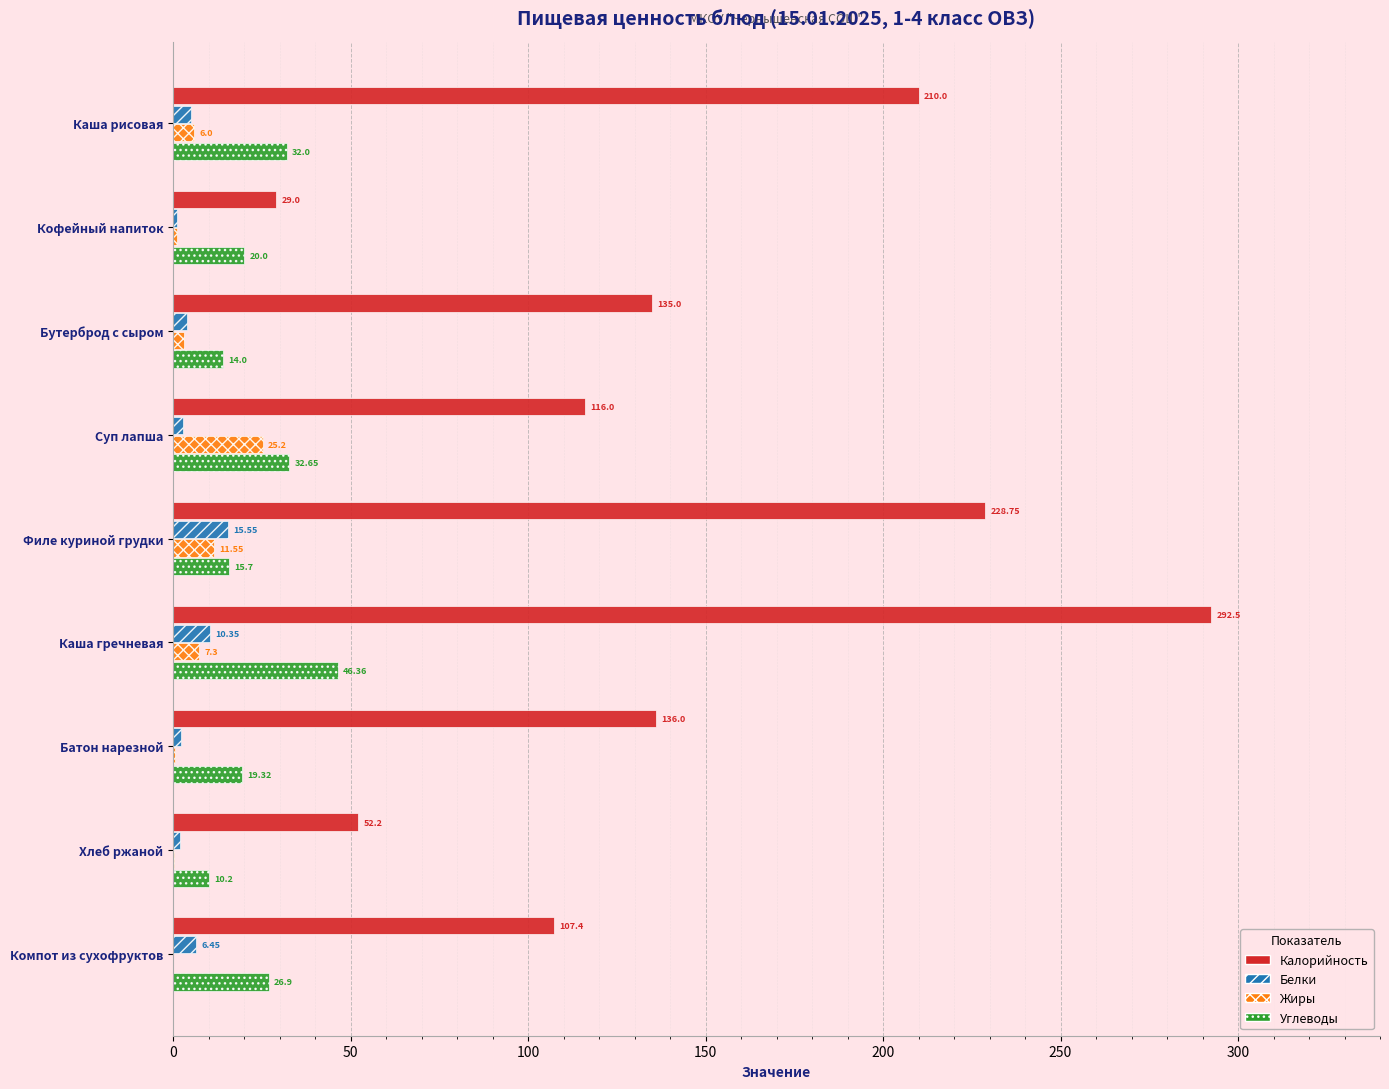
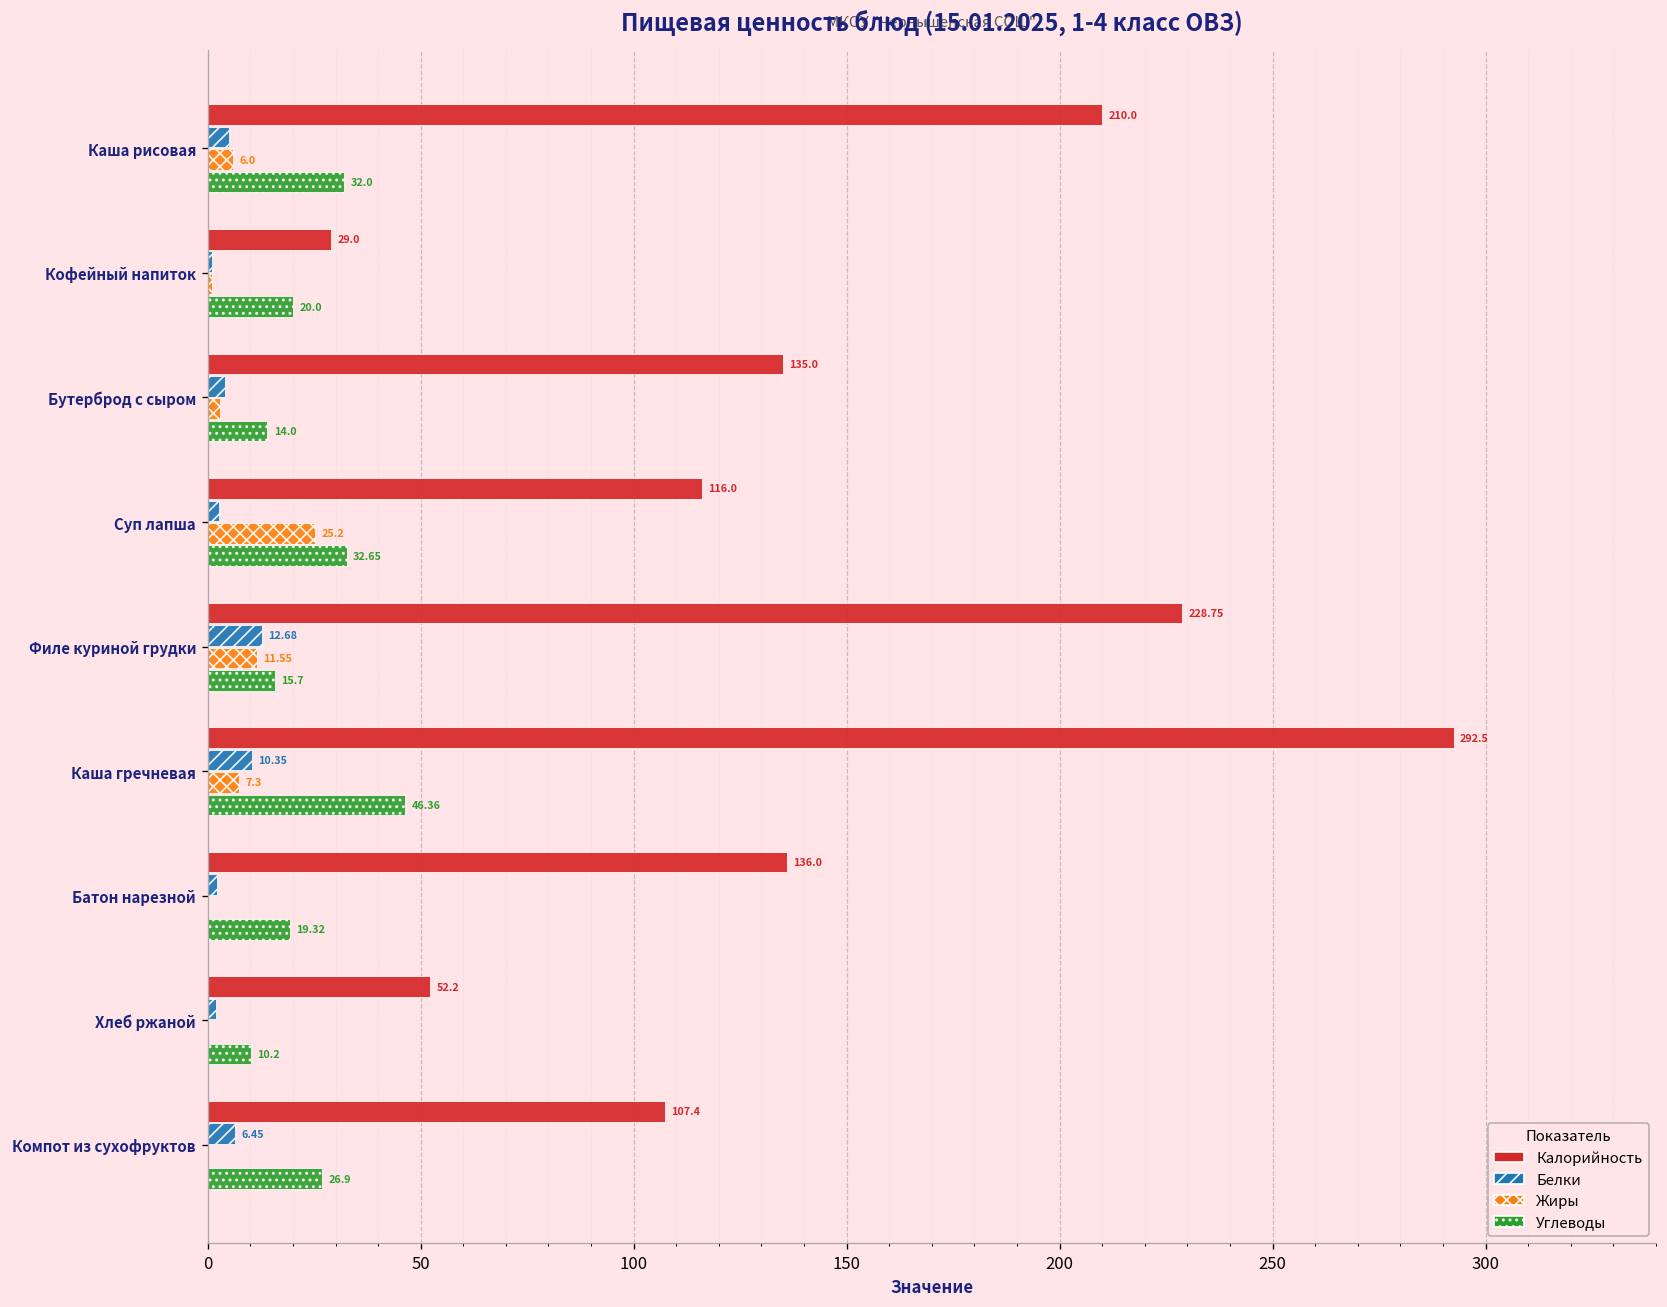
  {
    "Калорийность": {
      "Каша рисовая": 210.0,
      "Кофейный напиток": 29.0,
      "Бутерброд с сыром": 135.0,
      "Суп лапша": 116.0,
      "Филе куриной грудки": 228.75,
      "Каша гречневая": 292.5,
      "Батон нарезной": 136.0,
      "Хлеб ржаной": 52.2,
      "Компот из сухофруктов": 107.4
    },
    "Белки": {
-     "Филе куриной грудки": 15.55,
+     "Филе куриной грудки": 12.68,
      "Каша гречневая": 10.35,
      "Компот из сухофруктов": 6.45
    },
    "Жиры": {
      "Каша рисовая": 6.0,
      "Суп лапша": 25.2,
      "Филе куриной грудки": 11.55,
      "Каша гречневая": 7.3
    },
    "Углеводы": {
      "Каша рисовая": 32.0,
      "Кофейный напиток": 20.0,
      "Бутерброд с сыром": 14.0,
      "Суп лапша": 32.65,
      "Филе куриной грудки": 15.7,
      "Каша гречневая": 46.36,
      "Батон нарезной": 19.32,
      "Хлеб ржаной": 10.2,
      "Компот из сухофруктов": 26.9
    }
  }
